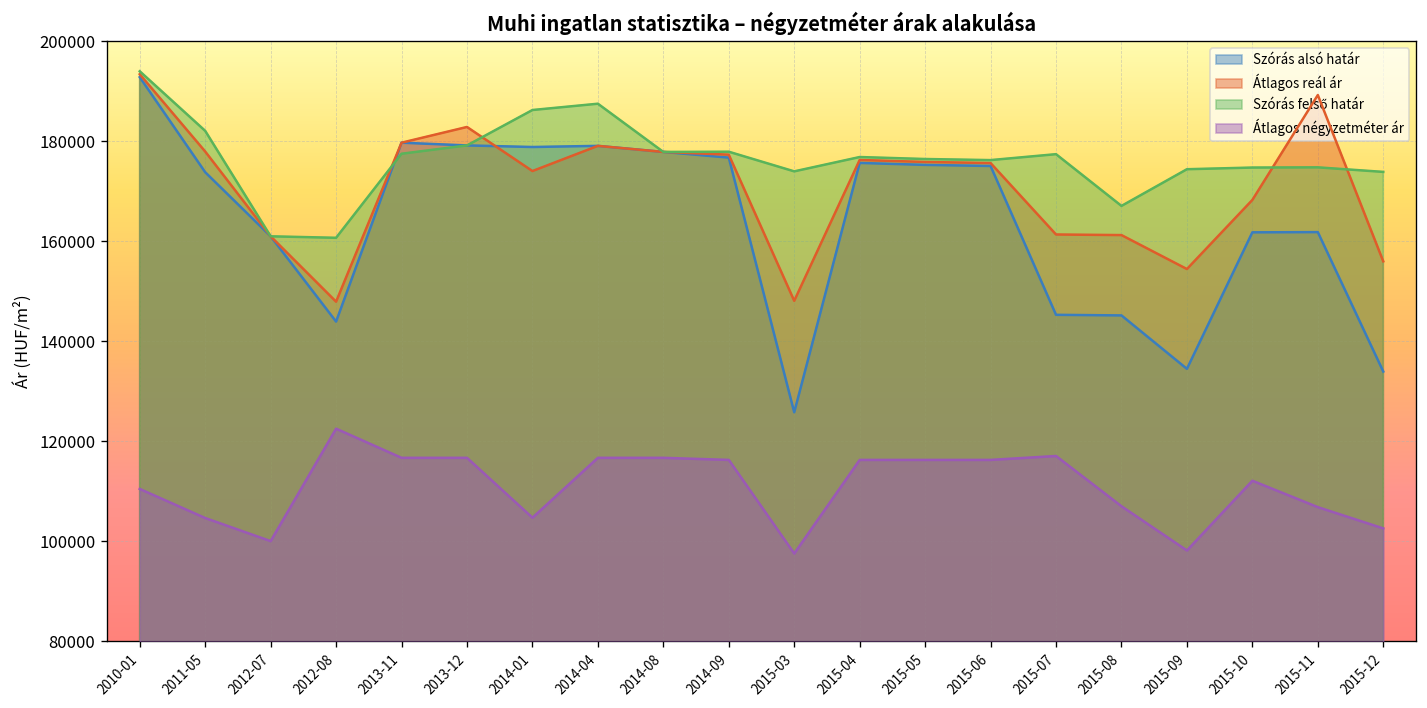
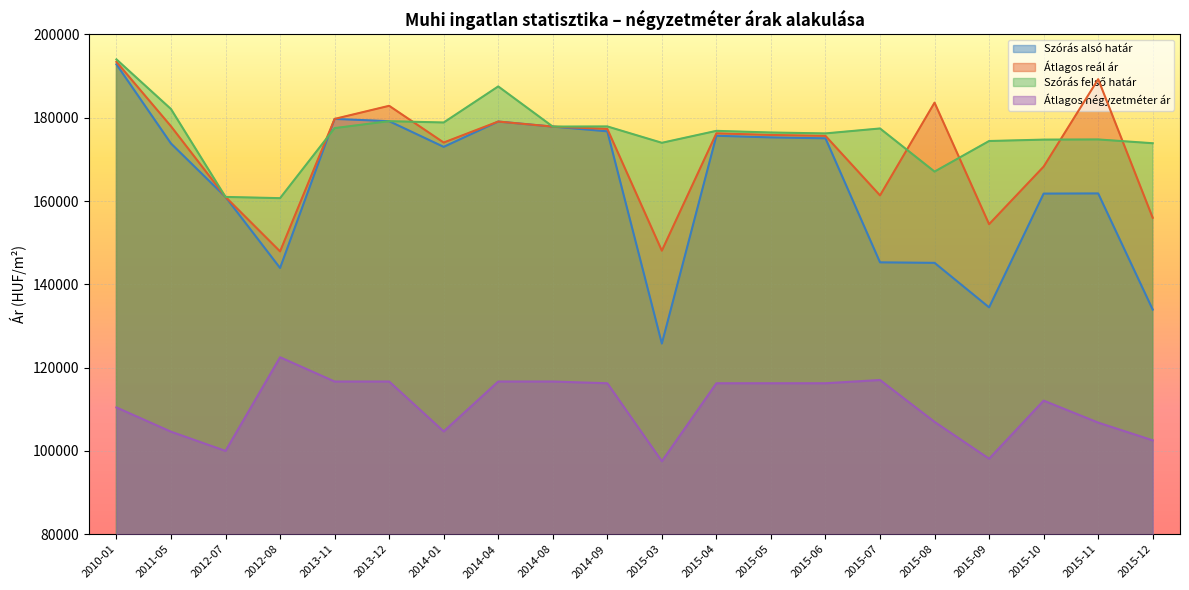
  {
    "Szórás alsó határ": {
      "2011-05": 174000,
      "2012-08": 144000,
-     "2014-01": 179000,
+     "2014-01": 173000,
      "2015-03": 126000,
      "2015-07": 145000,
      "2015-08": 145000,
      "2015-09": 134000,
      "2015-10": 162000,
      "2015-11": 162000,
      "2015-12": 134000
    },
    "Átlagos reál ár": {
      "2011-05": 178000,
      "2012-08": 148000,
      "2013-12": 183000,
      "2014-01": 174000,
      "2015-03": 148000,
      "2015-07": 161000,
-     "2015-08": 161000,
+     "2015-08": 184000,
      "2015-09": 154000,
      "2015-10": 168000,
      "2015-12": 156000
    },
    "Szórás felső határ": {
      "2011-05": 182000,
      "2012-08": 161000,
      "2013-11": 178000,
-     "2014-01": 186000,
+     "2014-01": 179000,
      "2014-04": 188000,
      "2015-03": 174000,
      "2015-07": 177000,
      "2015-08": 167000,
      "2015-09": 174000,
      "2015-10": 175000,
      "2015-11": 175000,
      "2015-12": 174000
    },
    "Átlagos négyzetméter ár": {
      "2010-01": 110000,
      "2011-05": 105000,
      "2012-07": 100000,
      "2012-08": 122000,
      "2013-11": 117000,
      "2013-12": 117000,
      "2014-01": 105000,
      "2014-04": 117000,
      "2014-08": 117000,
      "2014-09": 116000,
      "2015-03": 98000,
      "2015-04": 116000,
      "2015-05": 116000,
      "2015-06": 116000,
      "2015-07": 117000,
      "2015-08": 107000,
      "2015-09": 98000,
      "2015-10": 112000,
      "2015-11": 107000,
      "2015-12": 103000
    }
  }
